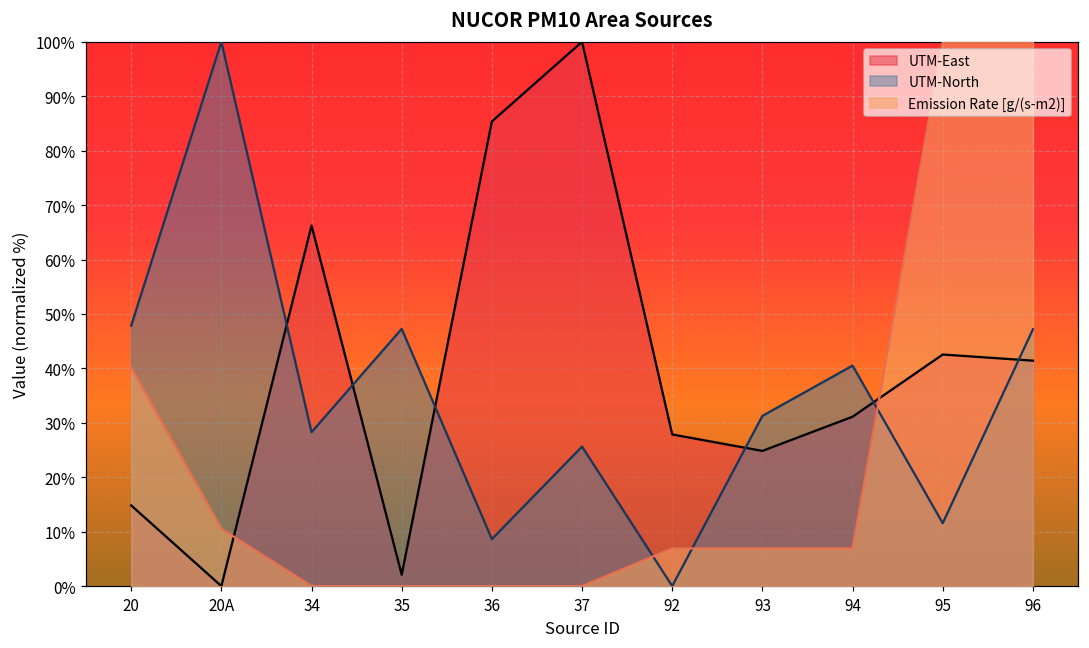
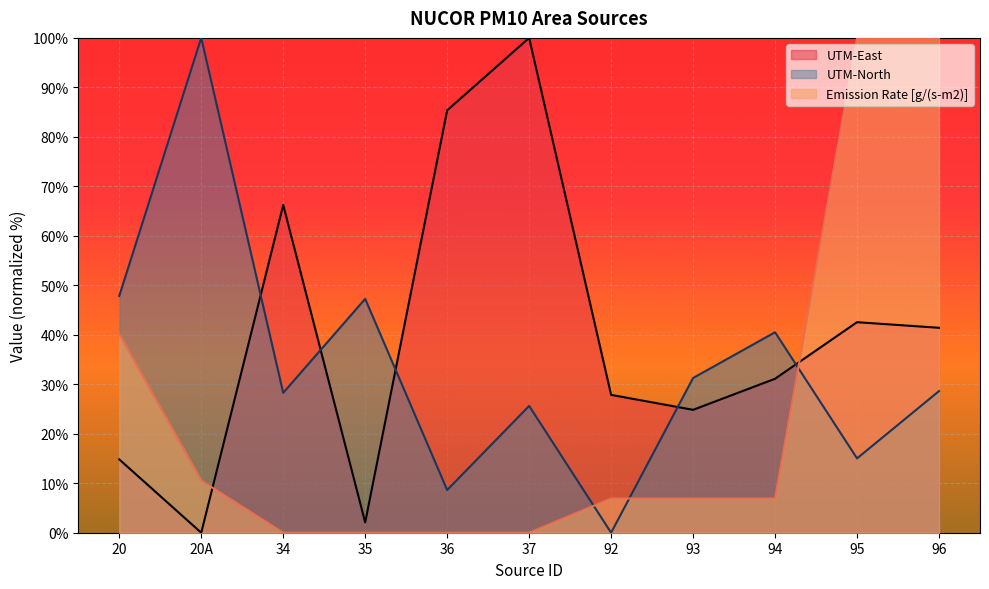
  {
    "UTM-East": {
      "20": "15%",
      "20A": "0%",
      "34": "66%",
      "35": "2%",
      "36": "85%",
      "37": "100%",
      "92": "28%",
      "93": "25%",
      "94": "31%",
      "95": "43%",
      "96": "41%"
    },
    "UTM-North": {
      "20": "48%",
      "20A": "100%",
      "34": "28%",
      "35": "47%",
      "36": "9%",
      "37": "26%",
      "92": "0%",
      "93": "31%",
      "94": "41%",
-     "95": "12%",
-     "96": "47%"
+     "95": "15%",
+     "96": "29%"
    },
    "Emission Rate [g/(s-m2)]": {
      "20": "40%",
      "20A": "11%",
      "34": "0%",
      "35": "0%",
      "36": "0%",
      "37": "0%",
      "92": "7%",
      "93": "7%",
      "94": "7%",
      "95": "100%",
      "96": "100%"
    }
  }
